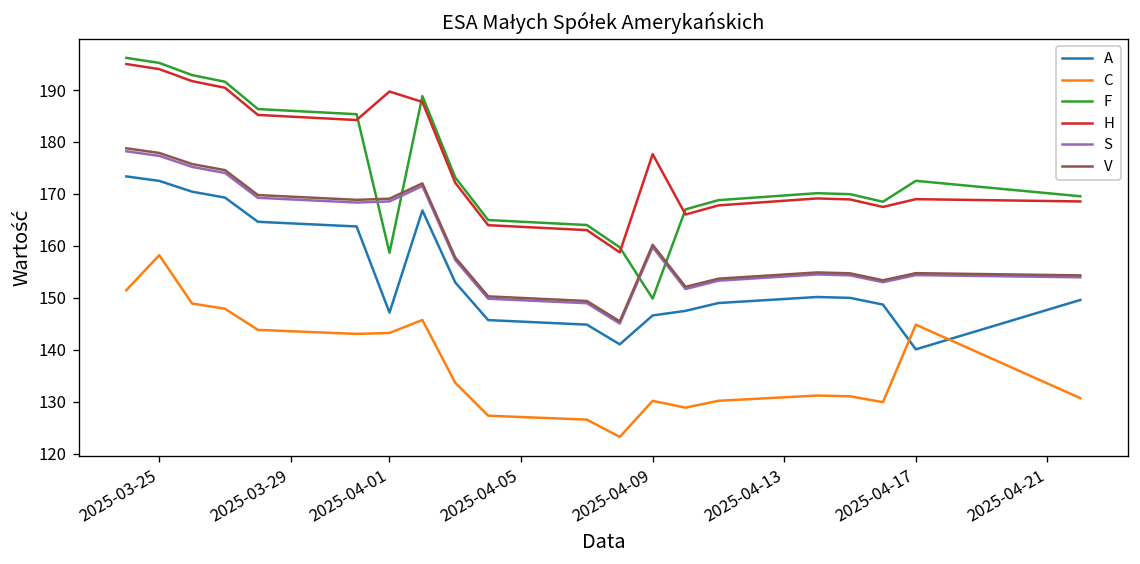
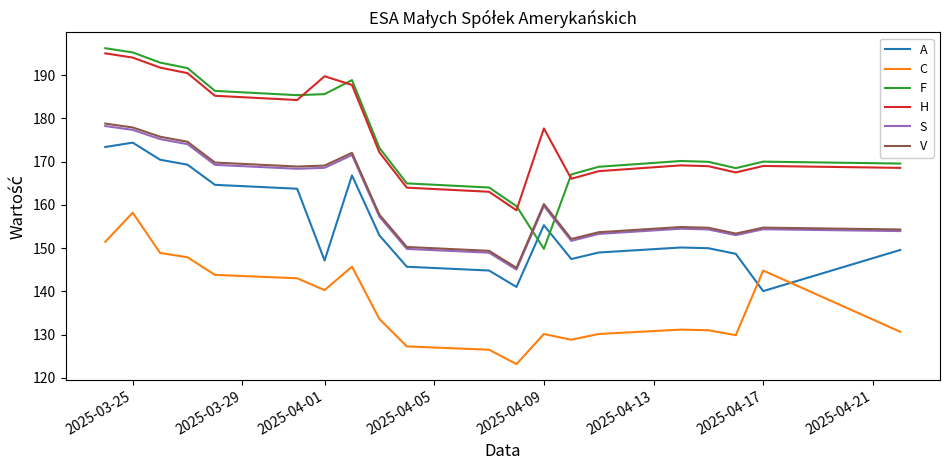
  {
    "A": {
-     "2025-03-25": 173,
+     "2025-03-25": 174,
      "2025-04-01": 147,
-     "2025-04-09": 147,
+     "2025-04-09": 155,
      "2025-04-17": 140
    },
    "C": {
      "2025-03-25": 158,
-     "2025-04-01": 143,
+     "2025-04-01": 140,
      "2025-04-09": 130,
      "2025-04-17": 145
    },
    "F": {
      "2025-03-25": 195,
-     "2025-04-01": 159,
+     "2025-04-01": 186,
      "2025-04-09": 150,
-     "2025-04-17": 173
+     "2025-04-17": 170
    },
    "H": {
      "2025-03-25": 194,
      "2025-04-01": 190,
      "2025-04-09": 178,
      "2025-04-17": 169
    }
  }
